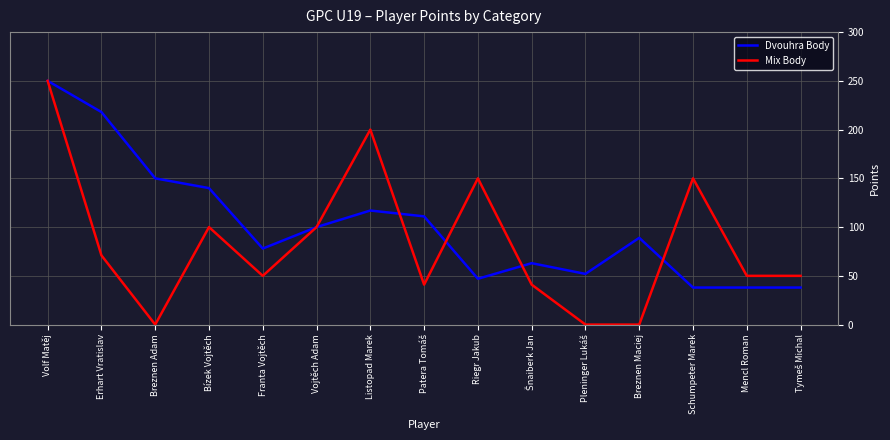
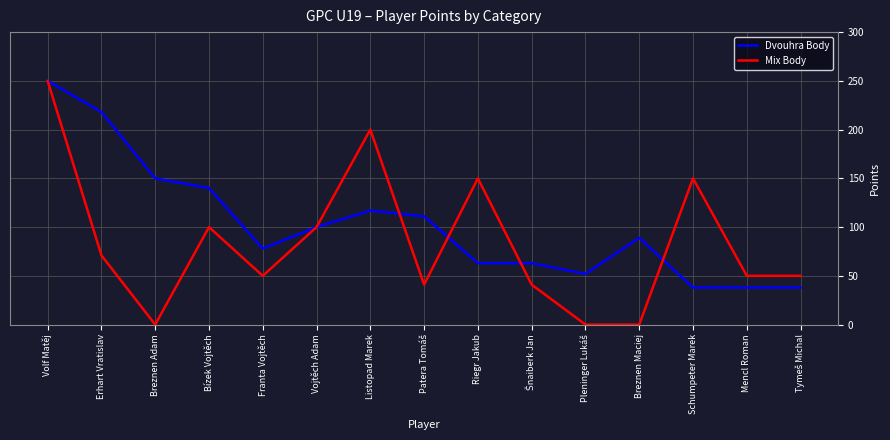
  {
    "Dvouhra Body": {
      "Erhart Vratislav": 220,
      "Breznen Adam": 150,
      "Bízek Vojtěch": 140,
      "Franta Vojtěch": 80,
      "Listopad Marek": 120,
      "Patera Tomáš": 110,
-     "Riegr Jakub": 50,
+     "Riegr Jakub": 60,
      "Šnaiberk Jan": 60,
      "Pleninger Lukáš": 50,
      "Breznen Maciej": 90,
      "Schumpeter Marek": 40,
      "Mencl Roman": 40,
      "Tymeš Michal": 40
    },
    "Mix Body": {
      "Erhart Vratislav": 70,
      "Breznen Adam": 0,
      "Bízek Vojtěch": 100,
      "Franta Vojtěch": 50,
      "Listopad Marek": 200,
      "Patera Tomáš": 40,
      "Riegr Jakub": 150,
      "Šnaiberk Jan": 40,
      "Pleninger Lukáš": 0,
      "Breznen Maciej": 0,
      "Schumpeter Marek": 150,
      "Mencl Roman": 50,
      "Tymeš Michal": 50
    }
  }
